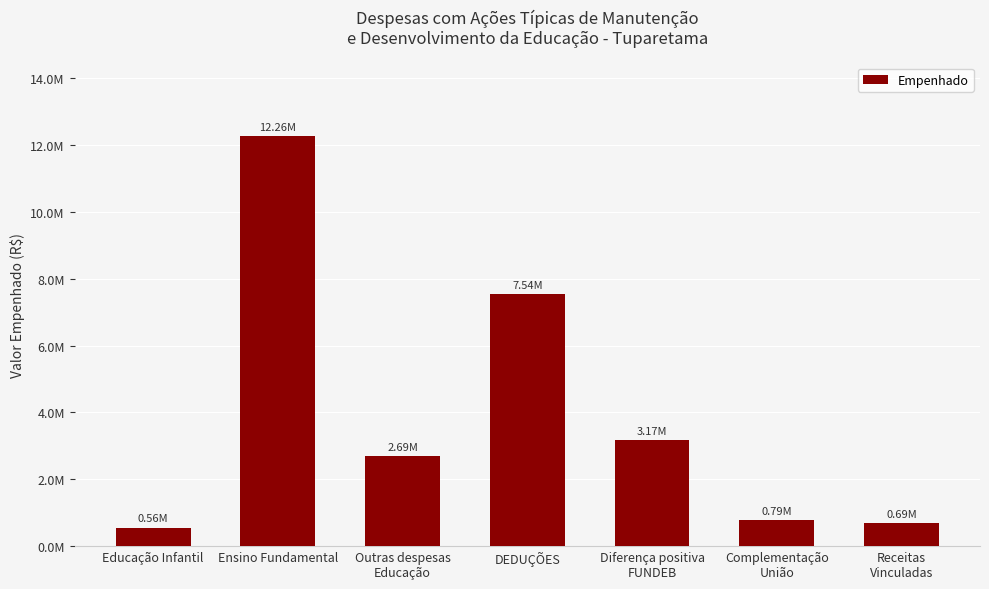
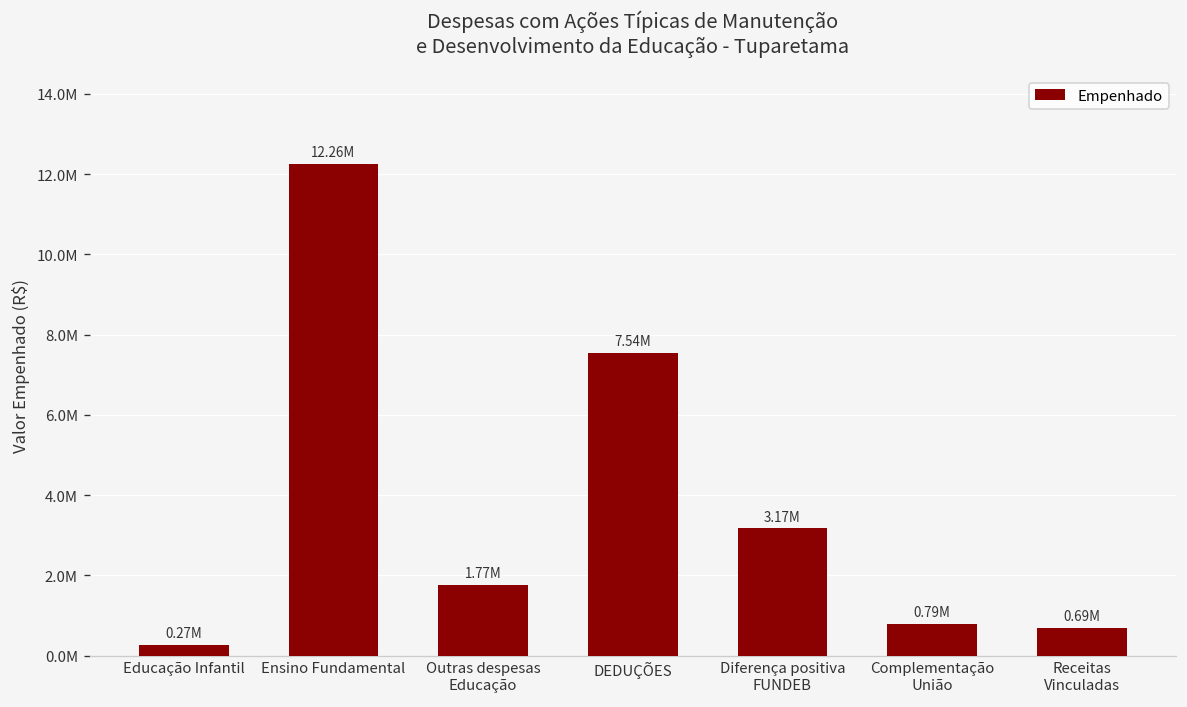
  {
-   "Educação Infantil": "0.56M",
+   "Educação Infantil": "0.27M",
    "Ensino Fundamental": "12.26M",
-   "Outras despesas Educação": "2.69M",
+   "Outras despesas Educação": "1.77M",
    "DEDUÇÕES": "7.54M",
    "Diferença positiva FUNDEB": "3.17M",
    "Complementação União": "0.79M",
    "Receitas Vinculadas": "0.69M"
  }
